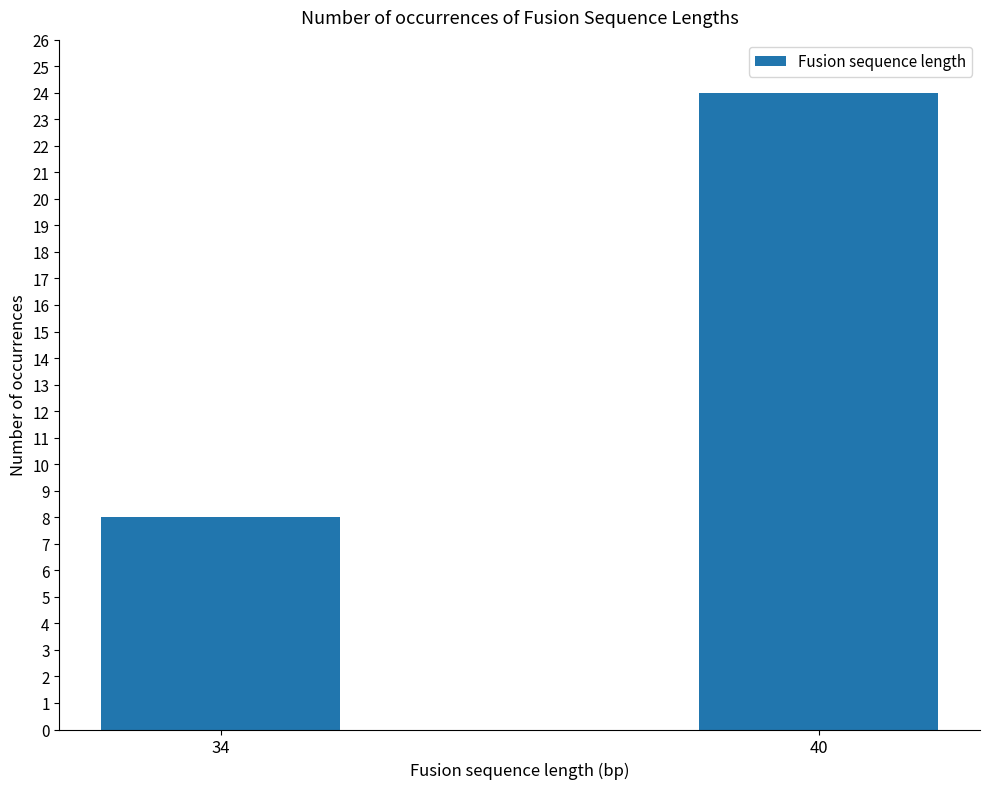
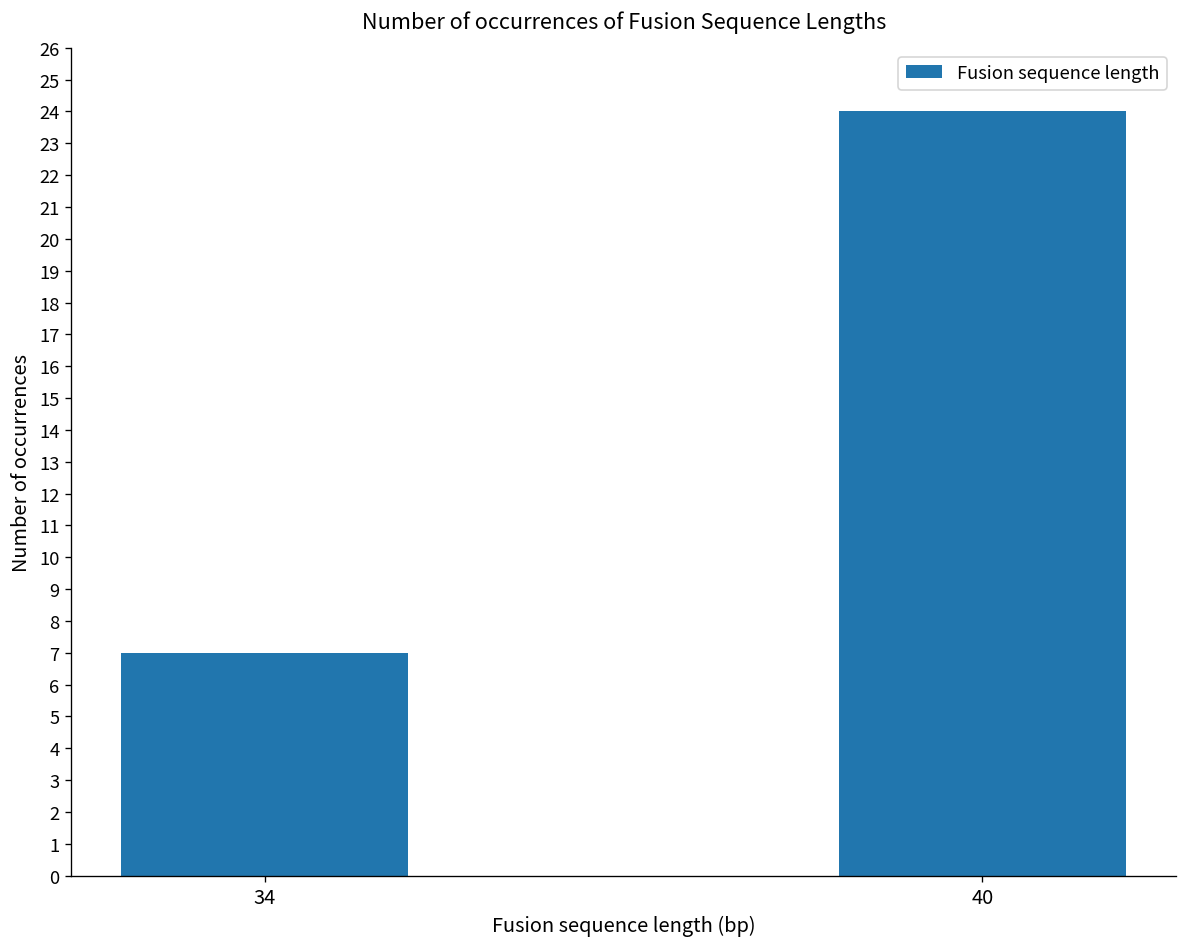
  {
-   "34": 8,
+   "34": 7,
    "40": 24
  }
